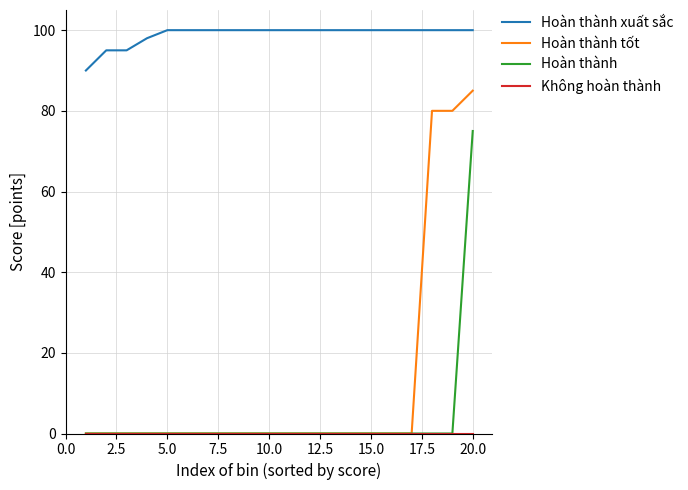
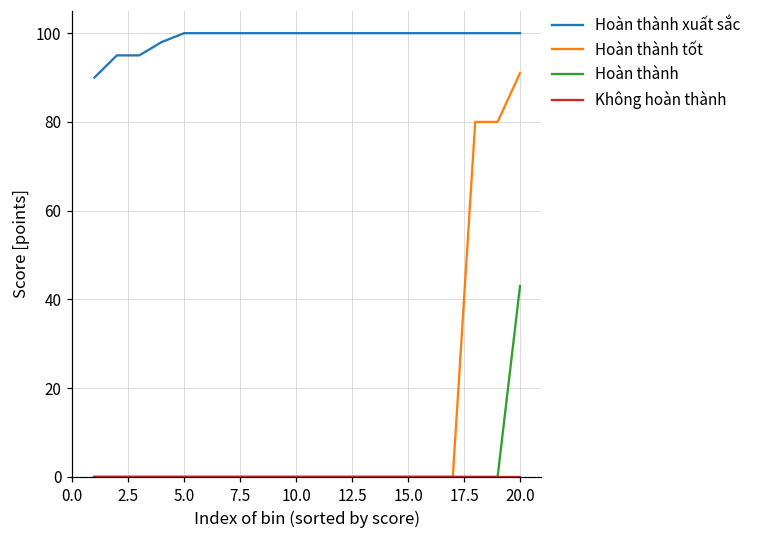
  {
    "Hoàn thành xuất sắc": {
      "5.0": 100,
      "10.0": 100,
      "15.0": 100,
      "20.0": 100
    },
    "Hoàn thành tốt": {
-     "20.0": 85
+     "20.0": 91
    },
    "Hoàn thành": {
-     "20.0": 75
+     "20.0": 43
    },
    "Không hoàn thành": {
      "20.0": 0
    }
  }
